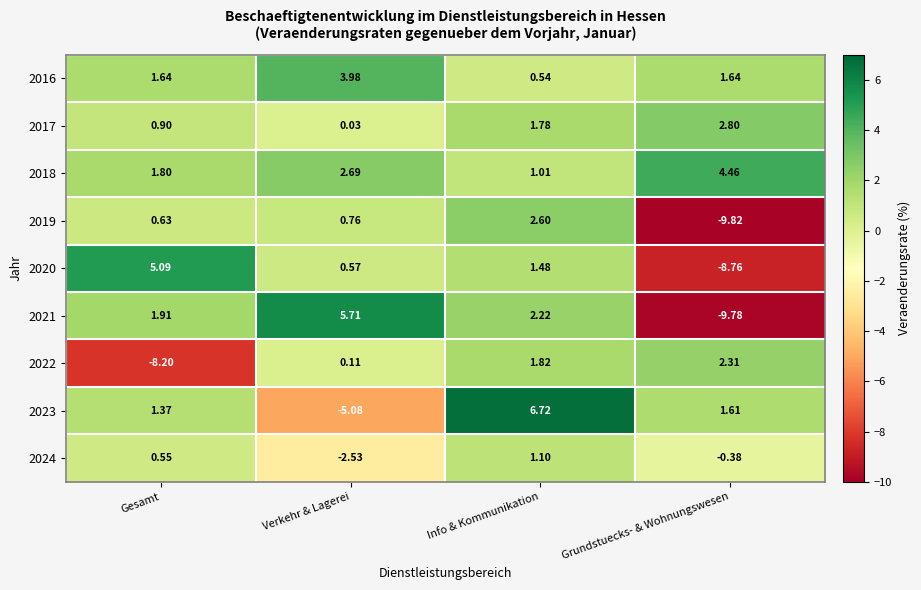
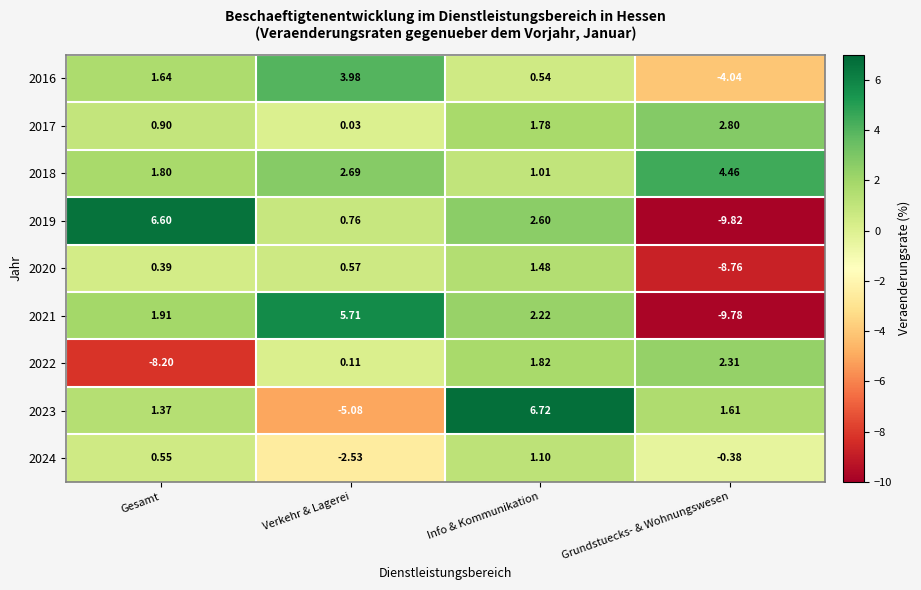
  {
    "2016": {
      "Gesamt": 1.64,
      "Verkehr & Lagerei": 3.98,
      "Info & Kommunikation": 0.54,
-     "Grundstuecks- & Wohnungswesen": 1.64
+     "Grundstuecks- & Wohnungswesen": -4.04
    },
    "2017": {
      "Gesamt": 0.90,
      "Verkehr & Lagerei": 0.03,
      "Info & Kommunikation": 1.78,
      "Grundstuecks- & Wohnungswesen": 2.80
    },
    "2018": {
      "Gesamt": 1.80,
      "Verkehr & Lagerei": 2.69,
      "Info & Kommunikation": 1.01,
      "Grundstuecks- & Wohnungswesen": 4.46
    },
    "2019": {
-     "Gesamt": 0.63,
+     "Gesamt": 6.60,
      "Verkehr & Lagerei": 0.76,
      "Info & Kommunikation": 2.60,
      "Grundstuecks- & Wohnungswesen": -9.82
    },
    "2020": {
-     "Gesamt": 5.09,
+     "Gesamt": 0.39,
      "Verkehr & Lagerei": 0.57,
      "Info & Kommunikation": 1.48,
      "Grundstuecks- & Wohnungswesen": -8.76
    },
    "2021": {
      "Gesamt": 1.91,
      "Verkehr & Lagerei": 5.71,
      "Info & Kommunikation": 2.22,
      "Grundstuecks- & Wohnungswesen": -9.78
    },
    "2022": {
      "Gesamt": -8.20,
      "Verkehr & Lagerei": 0.11,
      "Info & Kommunikation": 1.82,
      "Grundstuecks- & Wohnungswesen": 2.31
    },
    "2023": {
      "Gesamt": 1.37,
      "Verkehr & Lagerei": -5.08,
      "Info & Kommunikation": 6.72,
      "Grundstuecks- & Wohnungswesen": 1.61
    },
    "2024": {
      "Gesamt": 0.55,
      "Verkehr & Lagerei": -2.53,
      "Info & Kommunikation": 1.10,
      "Grundstuecks- & Wohnungswesen": -0.38
    }
  }
